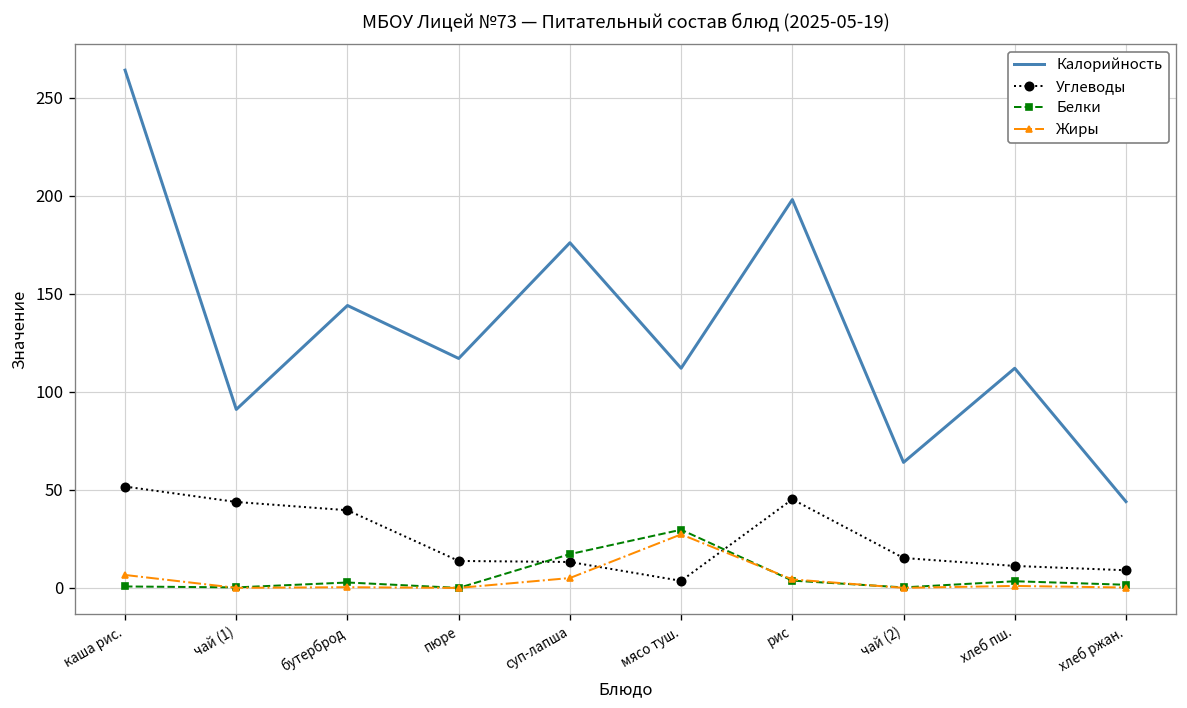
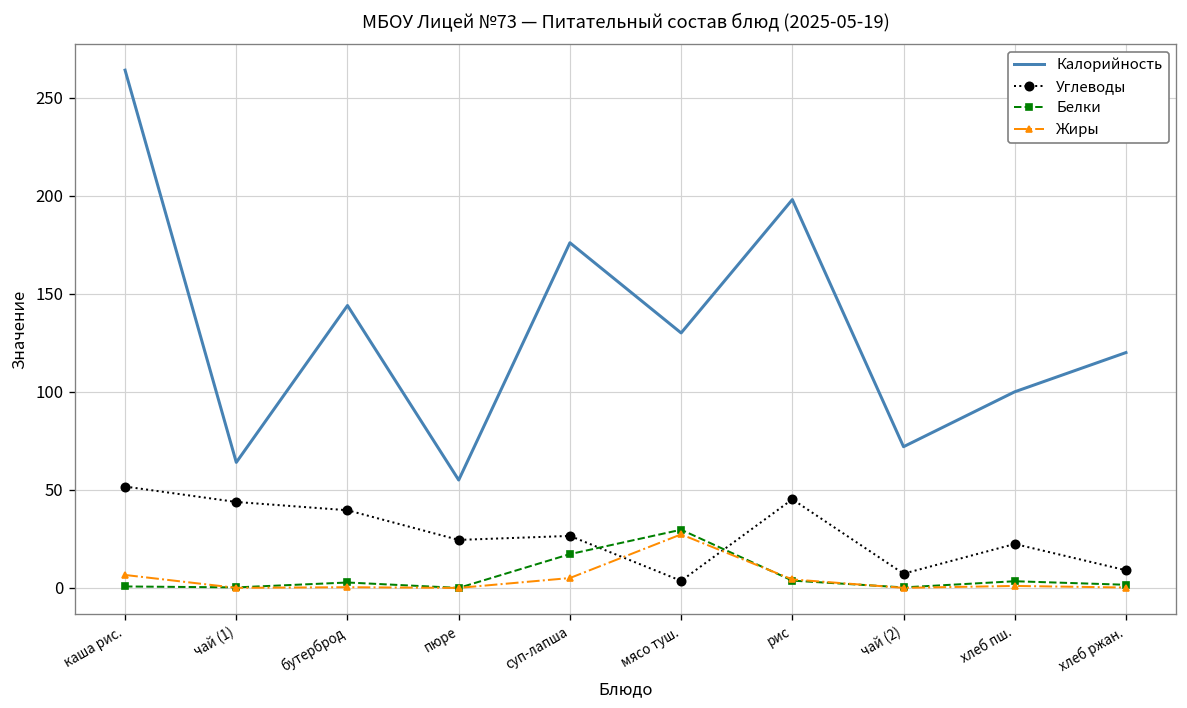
  {
    "Калорийность": {
      "каша рис.": 264,
-     "чай (1)": 91,
+     "чай (1)": 64,
      "бутерброд": 144,
-     "пюре": 117,
+     "пюре": 55,
      "суп-лапша": 176,
-     "мясо туш.": 112,
+     "мясо туш.": 130,
      "рис": 198,
-     "чай (2)": 64,
-     "хлеб пш.": 112,
-     "хлеб ржан.": 44
+     "чай (2)": 72,
+     "хлеб пш.": 100,
+     "хлеб ржан.": 120
    },
    "Углеводы": {
      "каша рис.": 52,
      "чай (1)": 44,
      "бутерброд": 40,
-     "пюре": 14,
-     "суп-лапша": 13,
+     "пюре": 24,
+     "суп-лапша": 27,
      "мясо туш.": 4,
      "рис": 45,
-     "чай (2)": 15,
-     "хлеб пш.": 11,
+     "чай (2)": 7,
+     "хлеб пш.": 22,
      "хлеб ржан.": 9
    },
    "Белки": {
      "каша рис.": 1,
      "бутерброд": 3,
      "суп-лапша": 17,
      "мясо туш.": 30,
      "хлеб пш.": 3
    },
    "Жиры": {
      "каша рис.": 7,
      "бутерброд": 0,
      "суп-лапша": 5,
      "мясо туш.": 27,
      "хлеб пш.": 1
    }
  }
